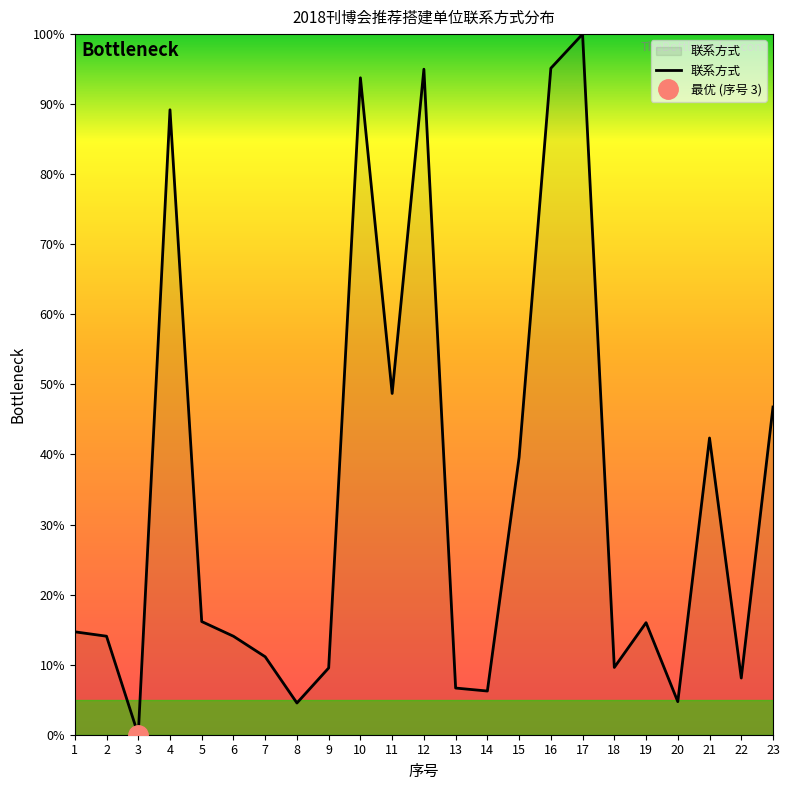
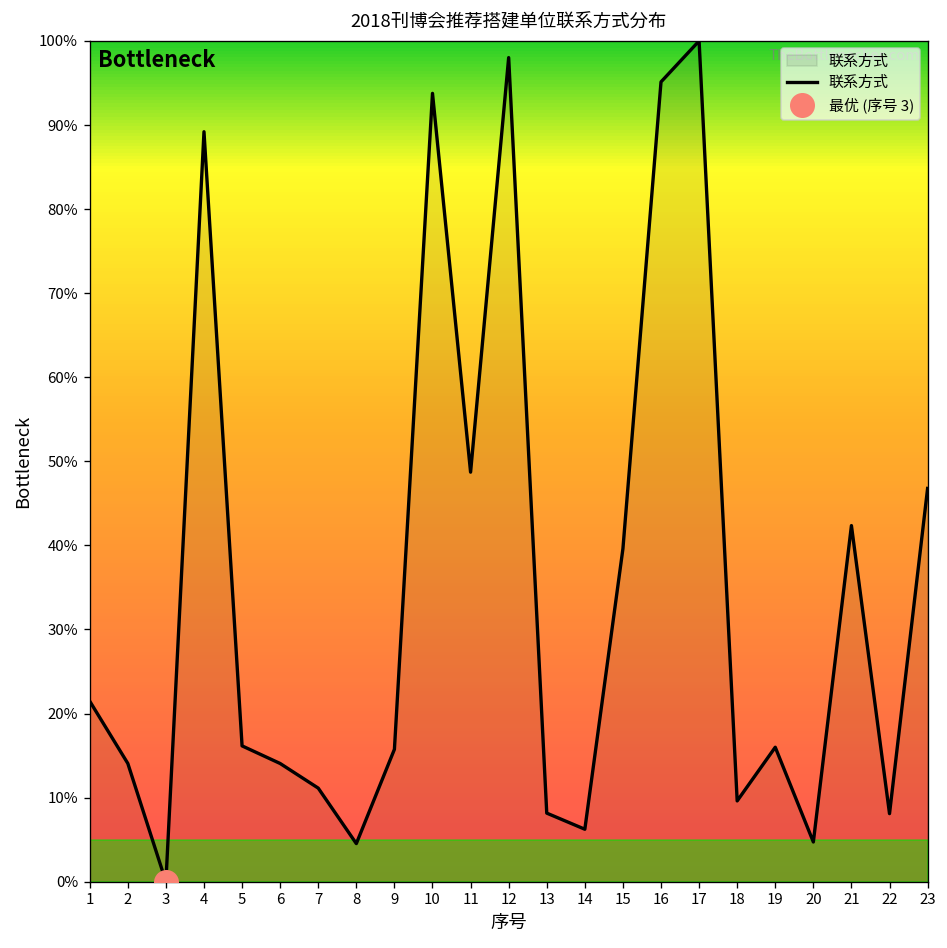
  {
    "联系方式": {
-     "1": "15%",
+     "1": "21%",
      "2": "14%",
      "4": "89%",
      "5": "16%",
      "6": "14%",
      "7": "11%",
-     "9": "10%",
+     "9": "16%",
      "10": "94%",
      "11": "49%",
-     "12": "95%",
-     "13": "7%",
+     "12": "98%",
+     "13": "8%",
      "14": "6%",
      "15": "40%",
      "16": "95%",
      "17": "100%",
      "18": "10%",
      "19": "16%",
      "21": "42%",
      "22": "8%",
      "23": "47%"
    }
  }
